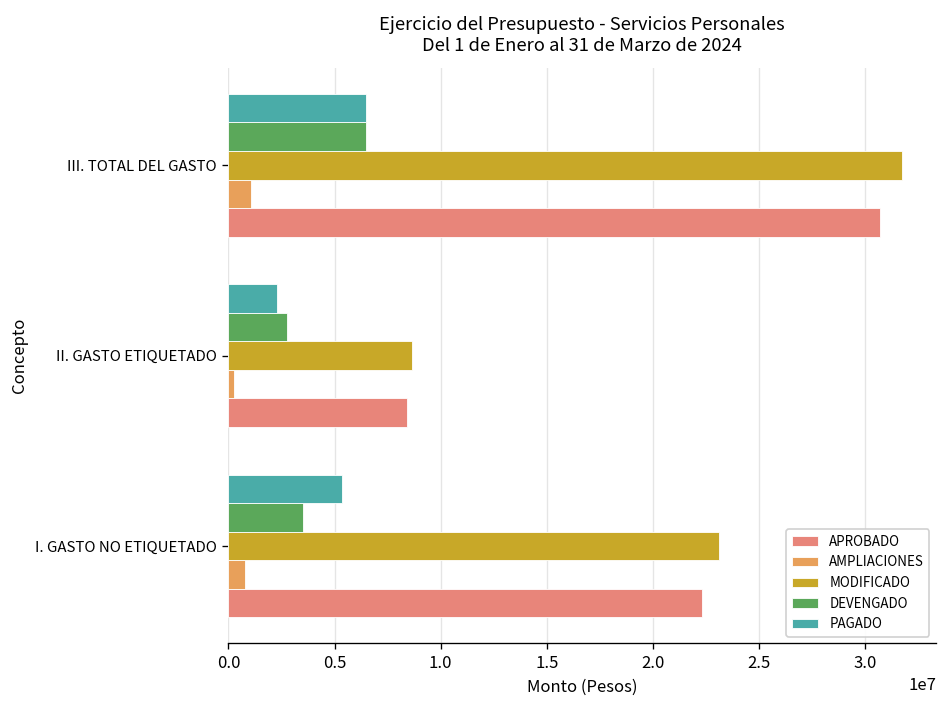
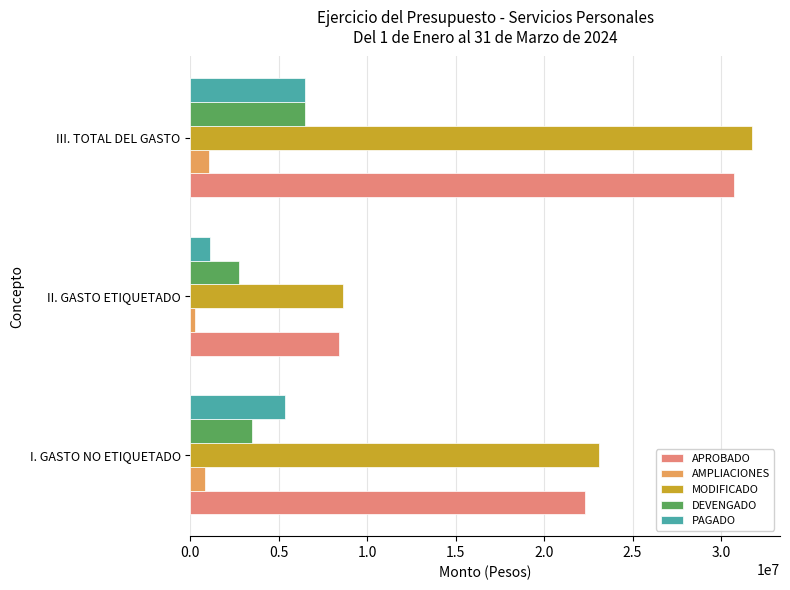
  {
    "DEVENGADO": {
      "III. TOTAL DEL GASTO": 6500000,
      "II. GASTO ETIQUETADO": 2700000,
      "I. GASTO NO ETIQUETADO": 3500000
    },
    "PAGADO": {
      "III. TOTAL DEL GASTO": 6500000,
-     "II. GASTO ETIQUETADO": 2300000,
+     "II. GASTO ETIQUETADO": 1100000,
      "I. GASTO NO ETIQUETADO": 5300000
    }
  }
